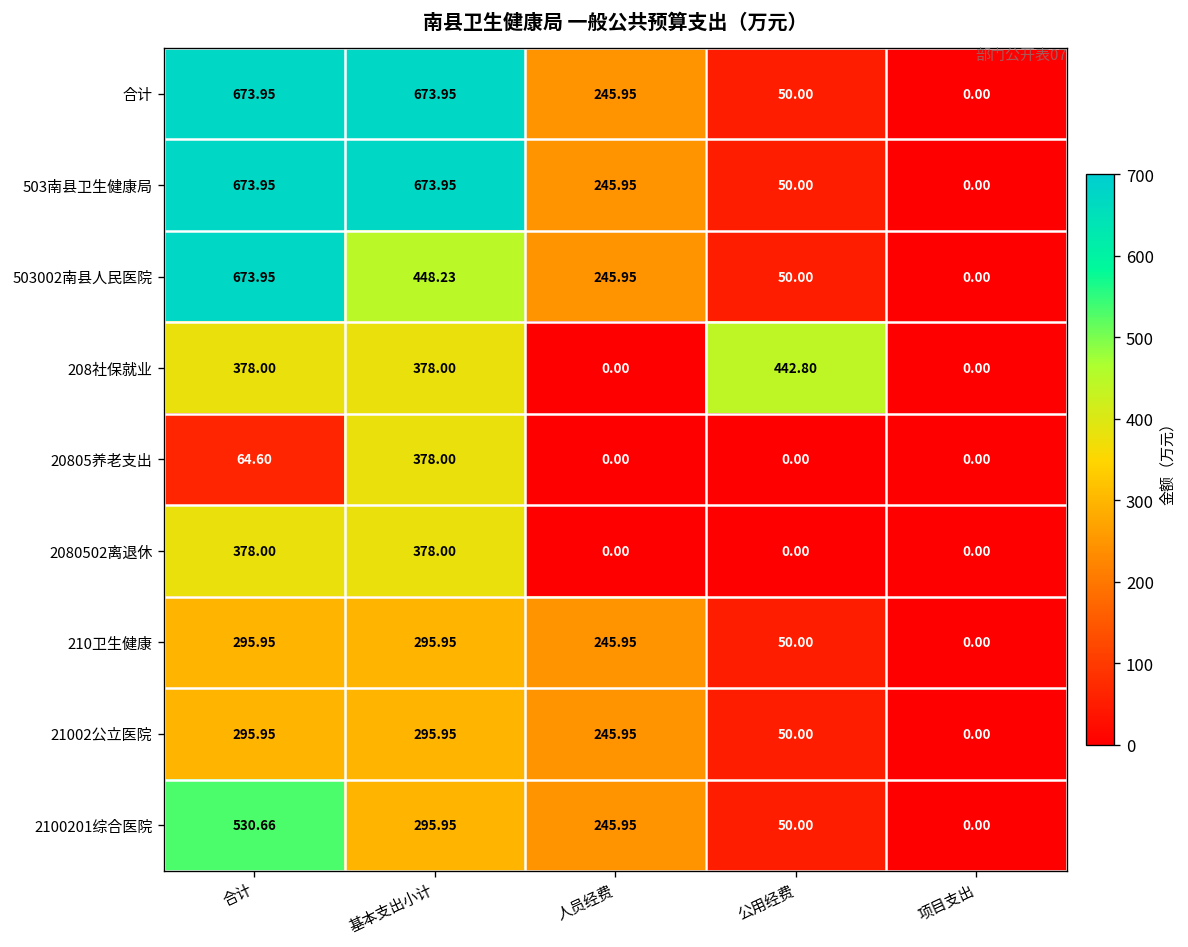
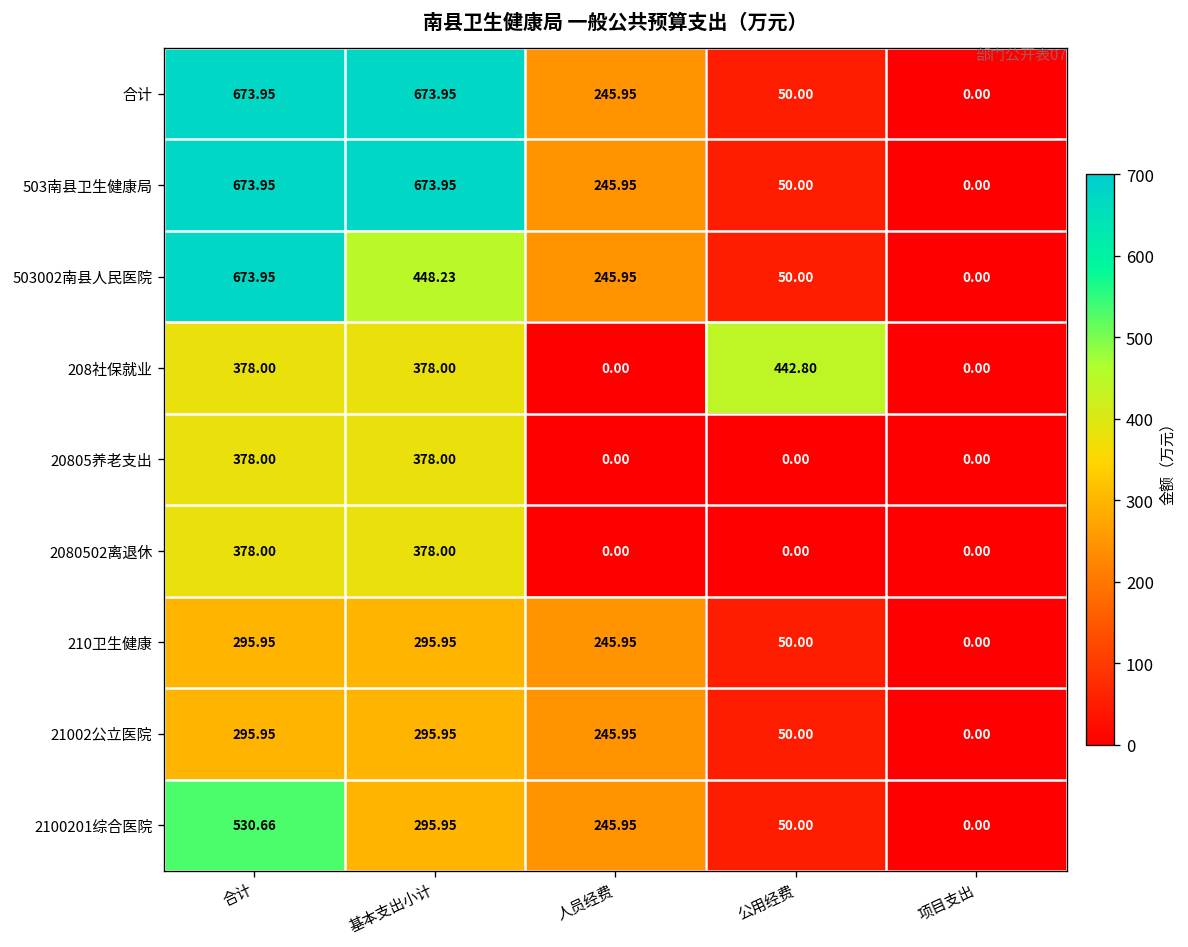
  {
    "合计": {
      "合计": 673.95,
      "基本支出小计": 673.95,
      "人员经费": 245.95,
      "公用经费": 50.00
    },
    "503南县卫生健康局": {
      "合计": 673.95,
      "基本支出小计": 673.95,
      "人员经费": 245.95,
      "公用经费": 50.00,
      "项目支出": 0.00
    },
    "503002南县人民医院": {
      "合计": 673.95,
      "基本支出小计": 448.23,
      "人员经费": 245.95,
      "公用经费": 50.00,
      "项目支出": 0.00
    },
    "208社保就业": {
      "合计": 378.00,
      "基本支出小计": 378.00,
      "人员经费": 0.00,
      "公用经费": 442.80,
      "项目支出": 0.00
    },
    "20805养老支出": {
-     "合计": 64.60,
+     "合计": 378.00,
      "基本支出小计": 378.00,
      "人员经费": 0.00,
      "公用经费": 0.00,
      "项目支出": 0.00
    },
    "2080502离退休": {
      "合计": 378.00,
      "基本支出小计": 378.00,
      "人员经费": 0.00,
      "公用经费": 0.00,
      "项目支出": 0.00
    },
    "210卫生健康": {
      "合计": 295.95,
      "基本支出小计": 295.95,
      "人员经费": 245.95,
      "公用经费": 50.00,
      "项目支出": 0.00
    },
    "21002公立医院": {
      "合计": 295.95,
      "基本支出小计": 295.95,
      "人员经费": 245.95,
      "公用经费": 50.00,
      "项目支出": 0.00
    },
    "2100201综合医院": {
      "合计": 530.66,
      "基本支出小计": 295.95,
      "人员经费": 245.95,
      "公用经费": 50.00,
      "项目支出": 0.00
    }
  }
